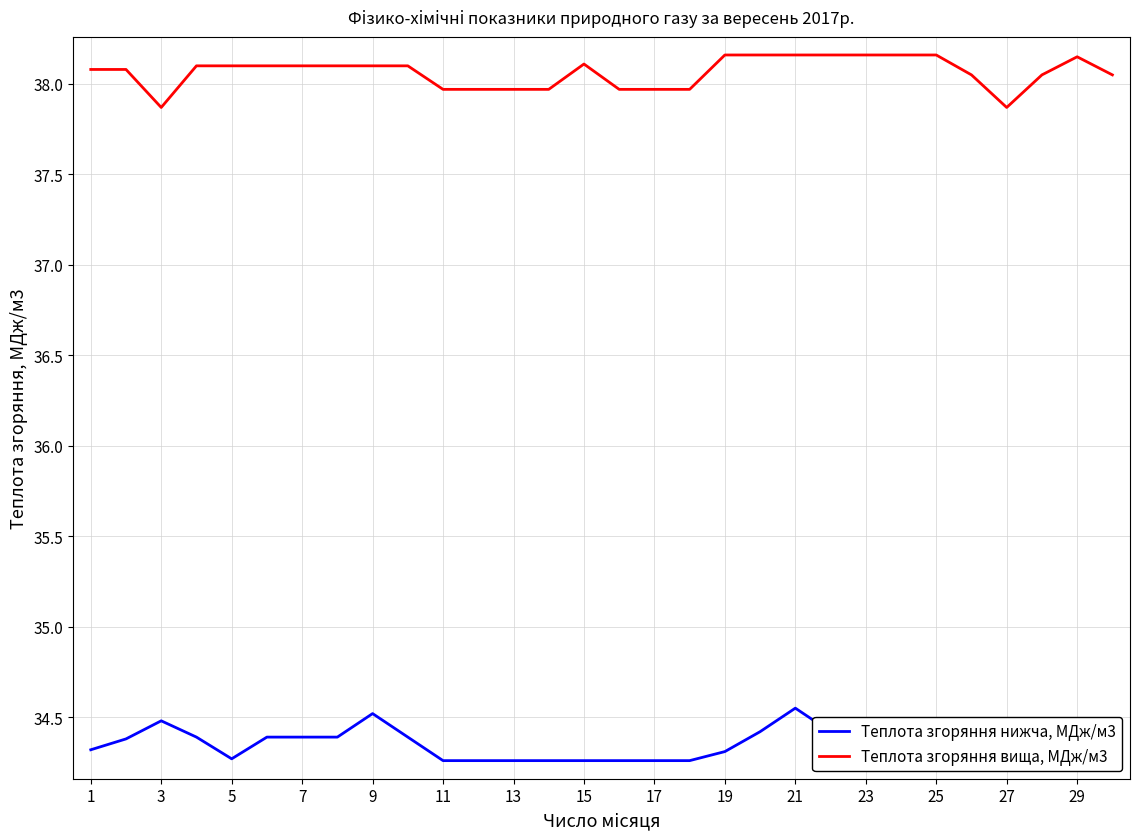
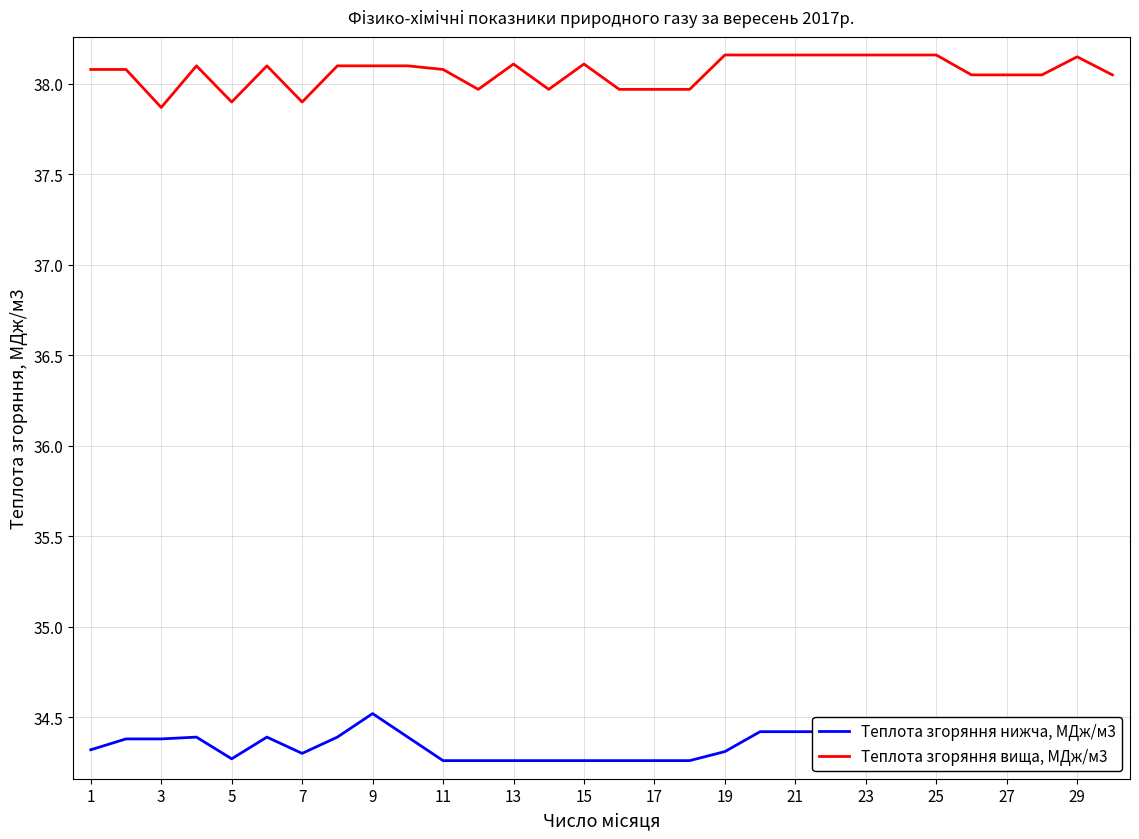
  {
    "Теплота згоряння нижча, МДж/м3": {
      "1": 34.32,
-     "3": 34.48,
+     "3": 34.38,
      "5": 34.27,
-     "7": 34.39,
+     "7": 34.30,
      "9": 34.52,
      "11": 34.26,
      "13": 34.26,
      "15": 34.26,
      "17": 34.26,
      "19": 34.31,
-     "21": 34.55
+     "21": 34.42
    },
    "Теплота згоряння вища, МДж/м3": {
      "1": 38.08,
      "3": 37.87,
-     "5": 38.1,
-     "7": 38.1,
+     "5": 37.9,
+     "7": 37.9,
      "9": 38.10,
-     "11": 37.97,
-     "13": 37.97,
+     "11": 38.08,
+     "13": 38.11,
      "15": 38.11,
      "17": 37.97,
      "19": 38.16,
      "21": 38.16,
      "23": 38.16,
      "25": 38.16,
-     "27": 37.87,
+     "27": 38.05,
      "29": 38.15
    }
  }
